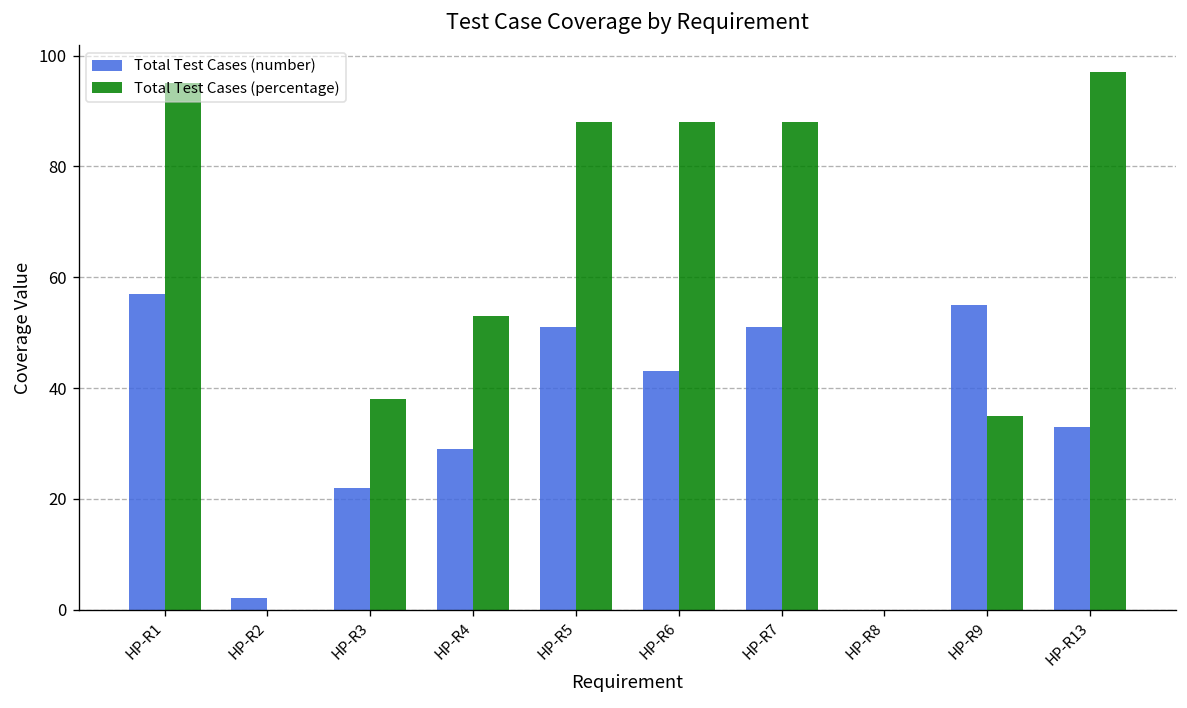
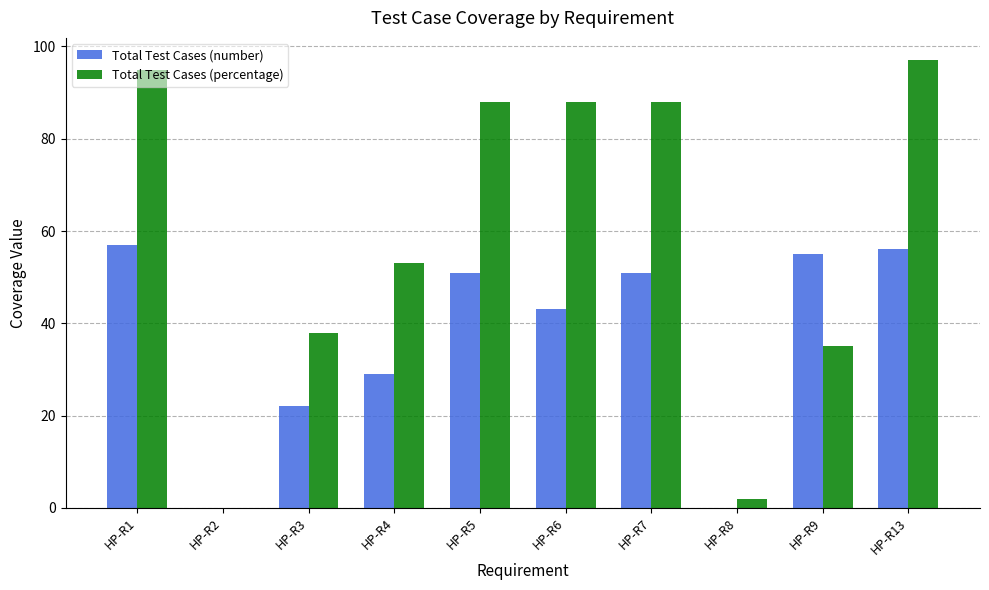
  {
    "Total Test Cases (number)": {
      "HP-R1": 57,
-     "HP-R2": 2,
+     "HP-R2": 0,
      "HP-R3": 22,
      "HP-R4": 29,
      "HP-R5": 51,
      "HP-R6": 43,
      "HP-R7": 51,
      "HP-R8": 0,
      "HP-R9": 55,
-     "HP-R13": 33
+     "HP-R13": 56
    },
    "Total Test Cases (percentage)": {
      "HP-R2": 0,
      "HP-R3": 38,
      "HP-R4": 53,
      "HP-R5": 88,
      "HP-R6": 88,
      "HP-R7": 88,
-     "HP-R8": 0,
+     "HP-R8": 2,
      "HP-R9": 35,
      "HP-R13": 97
    }
  }
